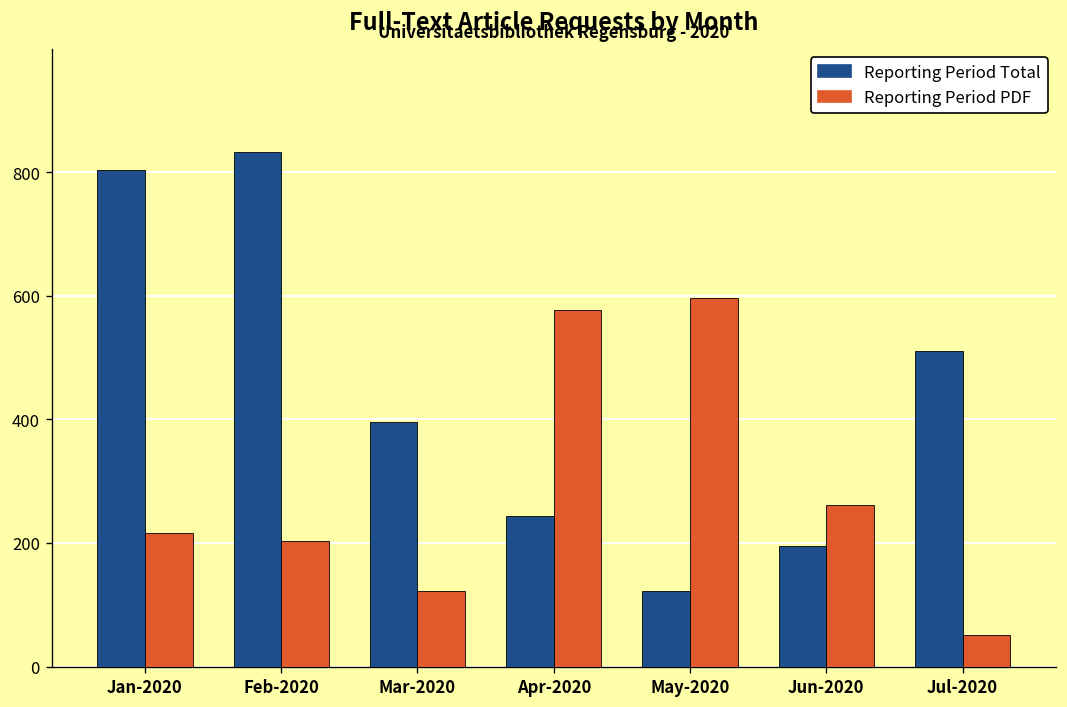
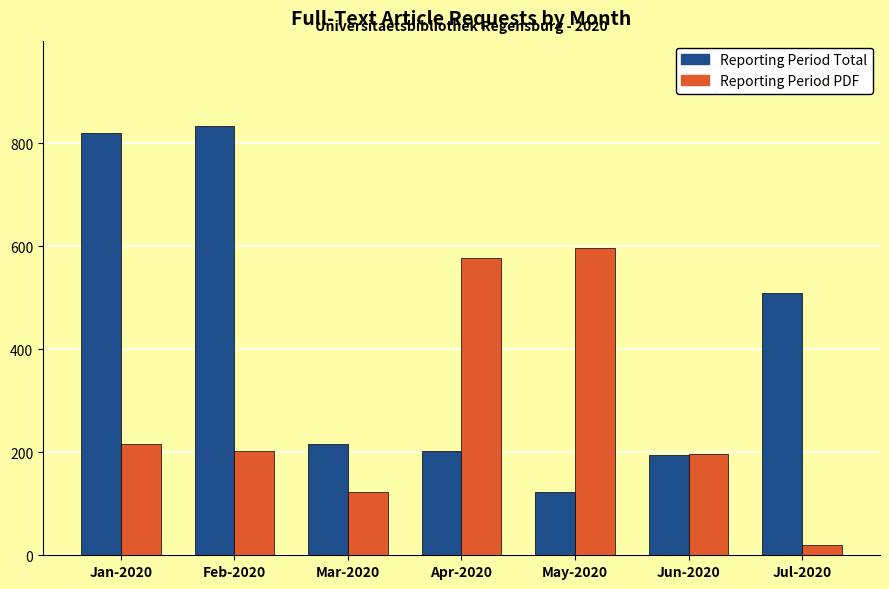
  {
    "Reporting Period Total": {
-     "Jan-2020": 800,
+     "Jan-2020": 820,
      "Feb-2020": 830,
-     "Mar-2020": 400,
-     "Apr-2020": 240,
+     "Mar-2020": 220,
+     "Apr-2020": 200,
      "May-2020": 120,
      "Jun-2020": 200,
      "Jul-2020": 510
    },
    "Reporting Period PDF": {
      "Jan-2020": 220,
      "Feb-2020": 200,
      "Mar-2020": 120,
      "Apr-2020": 580,
      "May-2020": 600,
-     "Jun-2020": 260,
-     "Jul-2020": 50
+     "Jun-2020": 200,
+     "Jul-2020": 20
    }
  }
